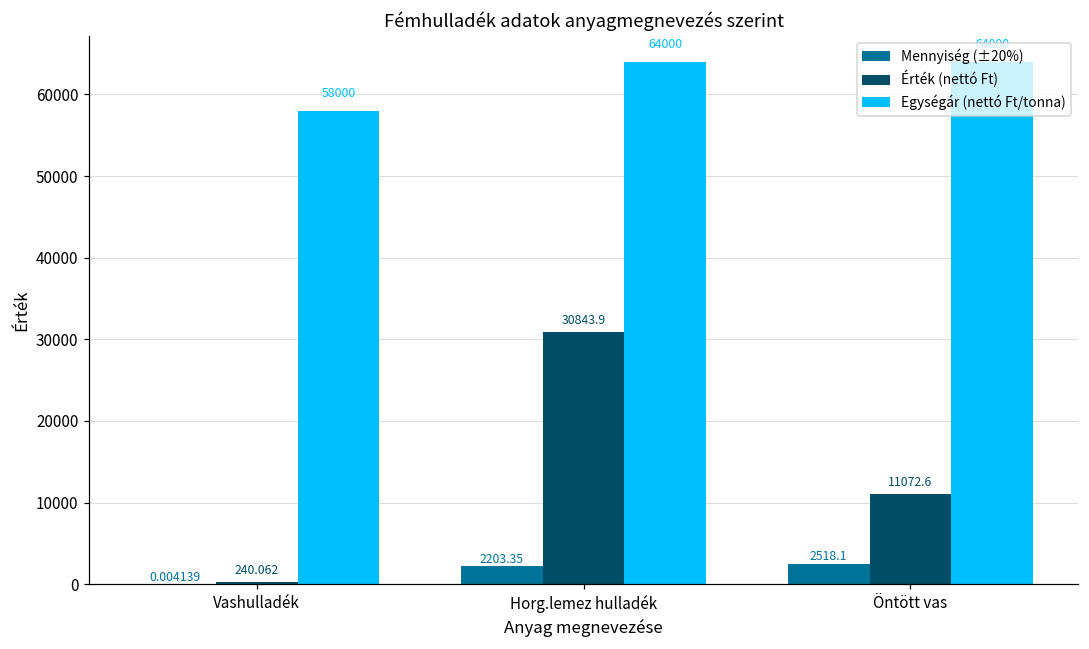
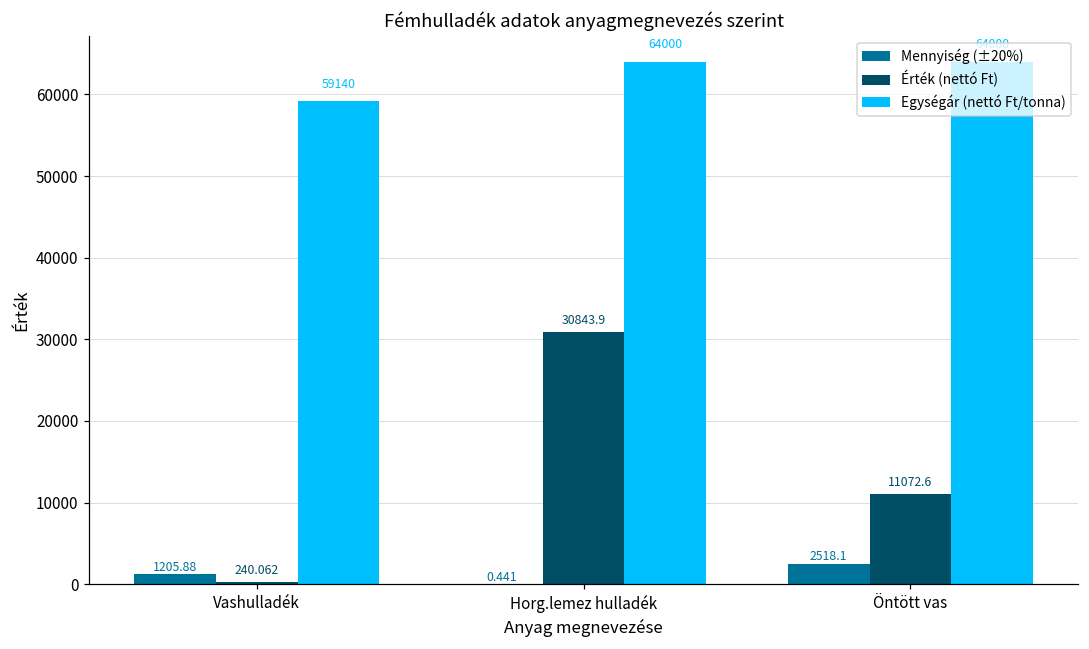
  {
    "Mennyiség (±20%)": {
-     "Vashulladék": 0.004139,
-     "Horg.lemez hulladék": 2203.35,
+     "Vashulladék": 1205.88,
+     "Horg.lemez hulladék": 0.441,
      "Öntött vas": 2518.1
    },
    "Érték (nettó Ft)": {
      "Vashulladék": 240.062,
      "Horg.lemez hulladék": 30843.9,
      "Öntött vas": 11072.6
    },
    "Egységár (nettó Ft/tonna)": {
-     "Vashulladék": 58000,
+     "Vashulladék": 59140,
      "Horg.lemez hulladék": 64000
    }
  }
